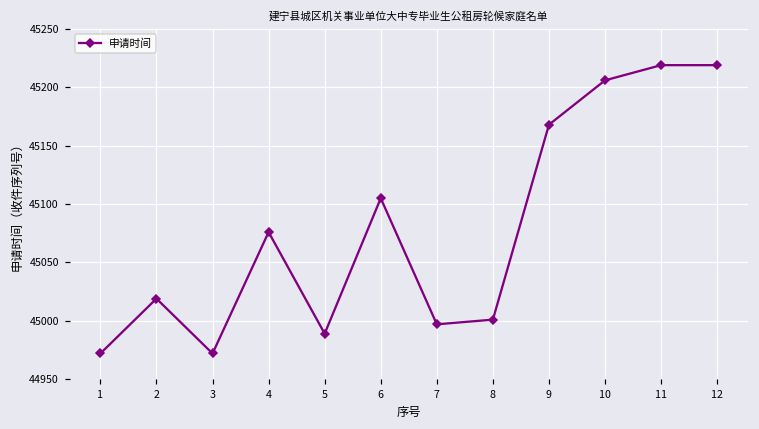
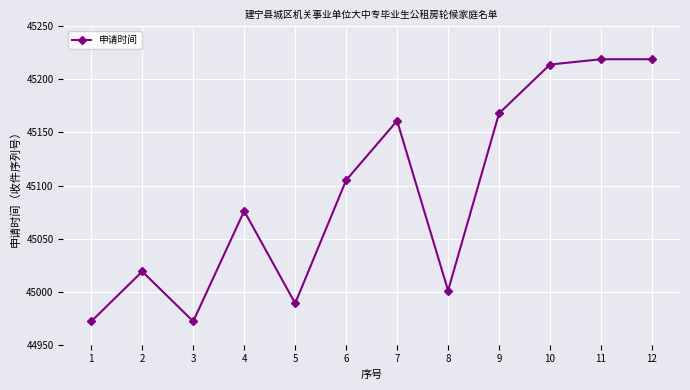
  {
    "1": 44972,
    "2": 45019,
    "3": 44972,
    "4": 45076,
    "5": 44989,
    "6": 45105,
-   "7": 44997,
+   "7": 45161,
    "8": 45001,
    "9": 45168,
-   "10": 45206,
+   "10": 45214,
    "11": 45219,
    "12": 45219
  }
